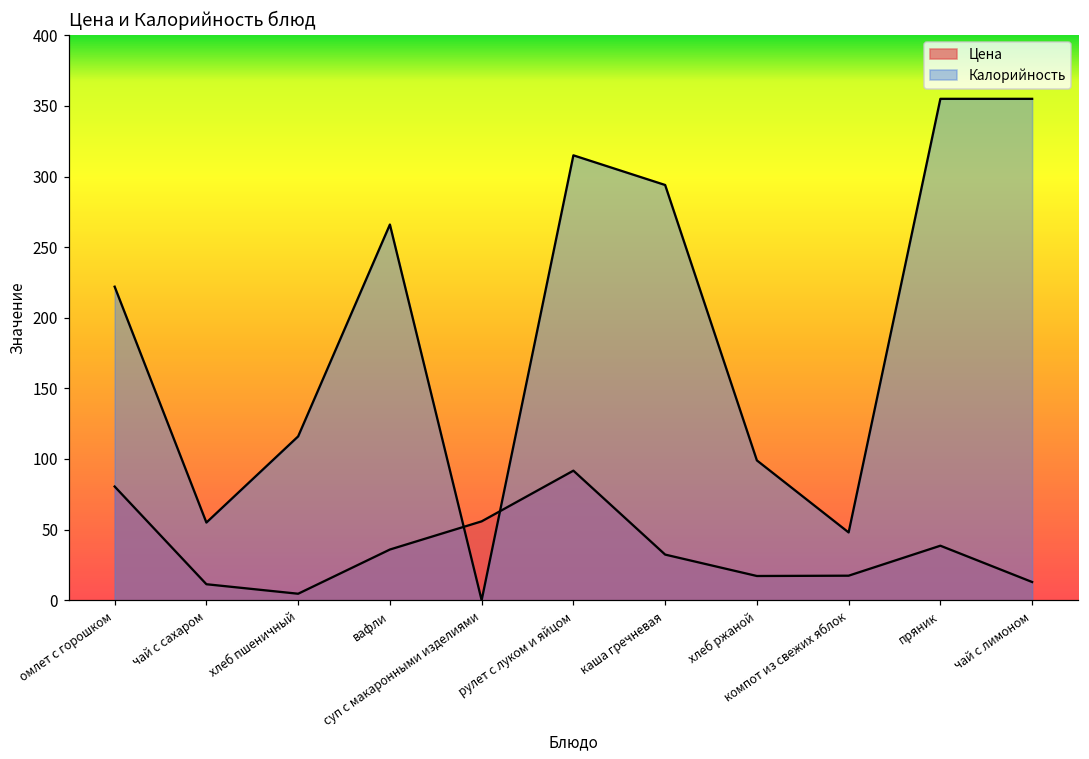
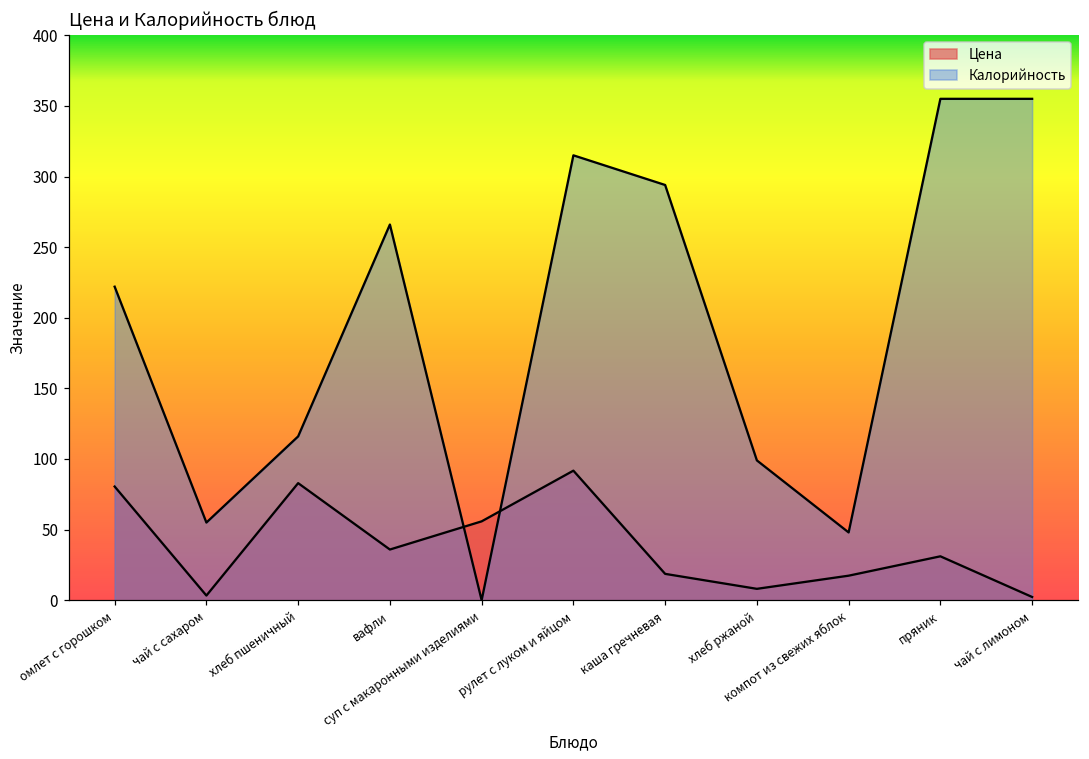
  {
    "Цена": {
      "омлет с горошком": 81,
-     "чай с сахаром": 11,
-     "хлеб пшеничный": 5,
+     "чай с сахаром": 3,
+     "хлеб пшеничный": 83,
      "вафли": 36,
      "суп с макаронными изделиями": 56,
      "рулет с луком и яйцом": 92,
-     "каша гречневая": 32,
-     "хлеб ржаной": 17,
+     "каша гречневая": 19,
+     "хлеб ржаной": 8,
      "компот из свежих яблок": 17,
-     "пряник": 39,
-     "чай с лимоном": 13
+     "пряник": 31,
+     "чай с лимоном": 2
    },
    "Калорийность": {
      "омлет с горошком": 222,
      "чай с сахаром": 55,
      "хлеб пшеничный": 116,
      "вафли": 266,
      "суп с макаронными изделиями": 0,
      "рулет с луком и яйцом": 315,
      "каша гречневая": 294,
      "хлеб ржаной": 99,
      "компот из свежих яблок": 48,
      "пряник": 355,
      "чай с лимоном": 355
    }
  }
